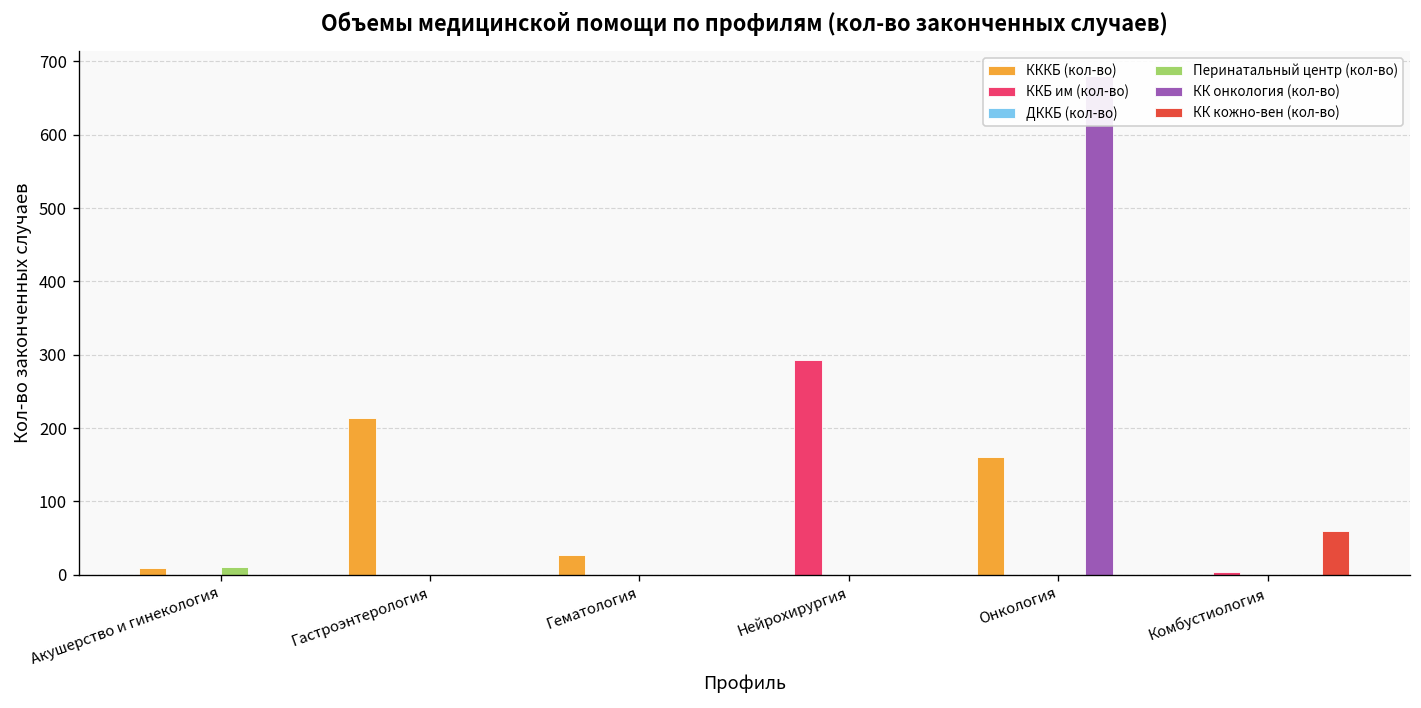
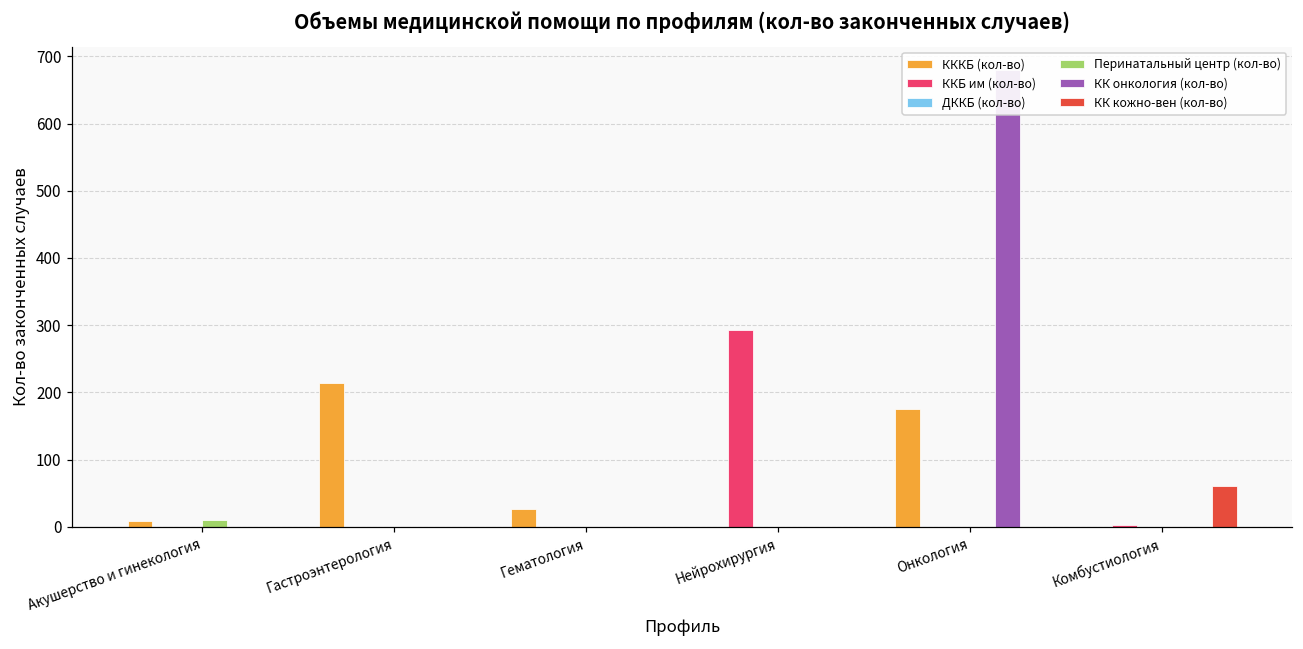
  {
    "КККБ (кол-во)": {
      "Акушерство и гинекология": 10,
      "Гастроэнтерология": 210,
      "Гематология": 30,
      "Нейрохирургия": 0,
-     "Онкология": 160,
+     "Онкология": 180,
      "Комбустиология": 0
    },
    "ДККБ (кол-во)": {
      "Акушерство и гинекология": 0,
      "Гастроэнтерология": 0,
      "Гематология": 0,
      "Нейрохирургия": 0,
      "Онкология": 0,
      "Комбустиология": 0
    },
    "Перинатальный центр (кол-во)": {
      "Акушерство и гинекология": 10,
      "Гастроэнтерология": 0,
      "Гематология": 0,
      "Нейрохирургия": 0,
      "Онкология": 0,
      "Комбустиология": 0
    },
    "КК онкология (кол-во)": {
      "Акушерство и гинекология": 0,
      "Гастроэнтерология": 0,
      "Гематология": 0,
      "Нейрохирургия": 0,
      "Комбустиология": 0
    }
  }
